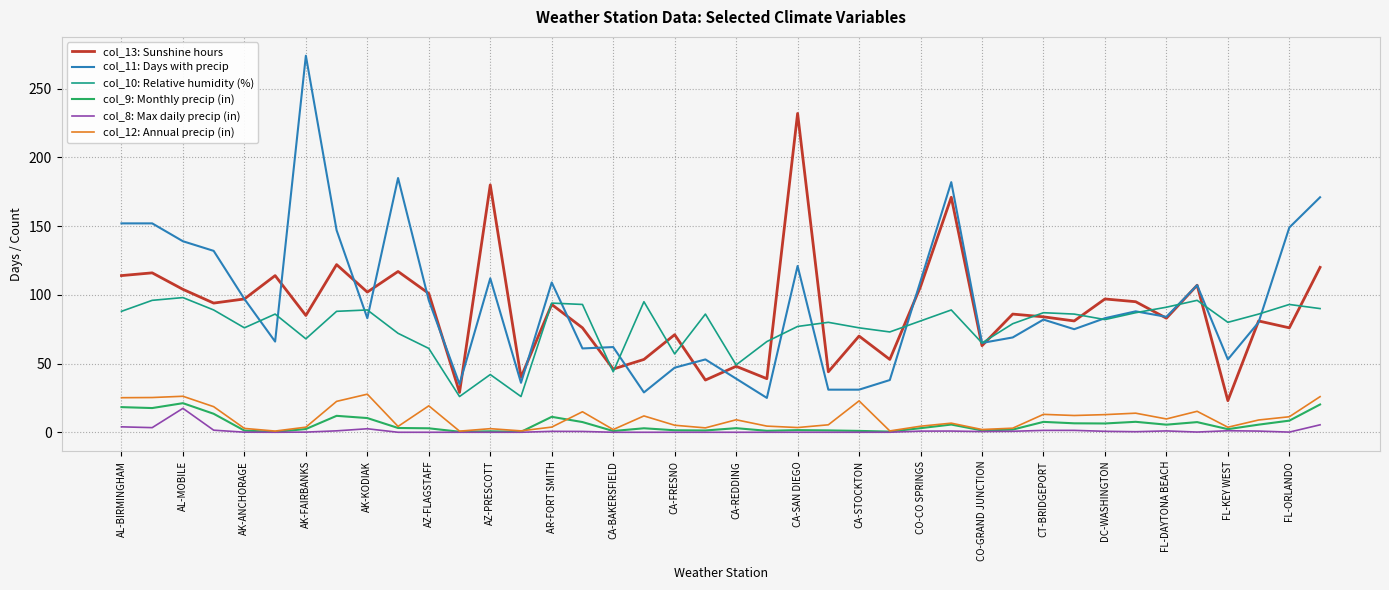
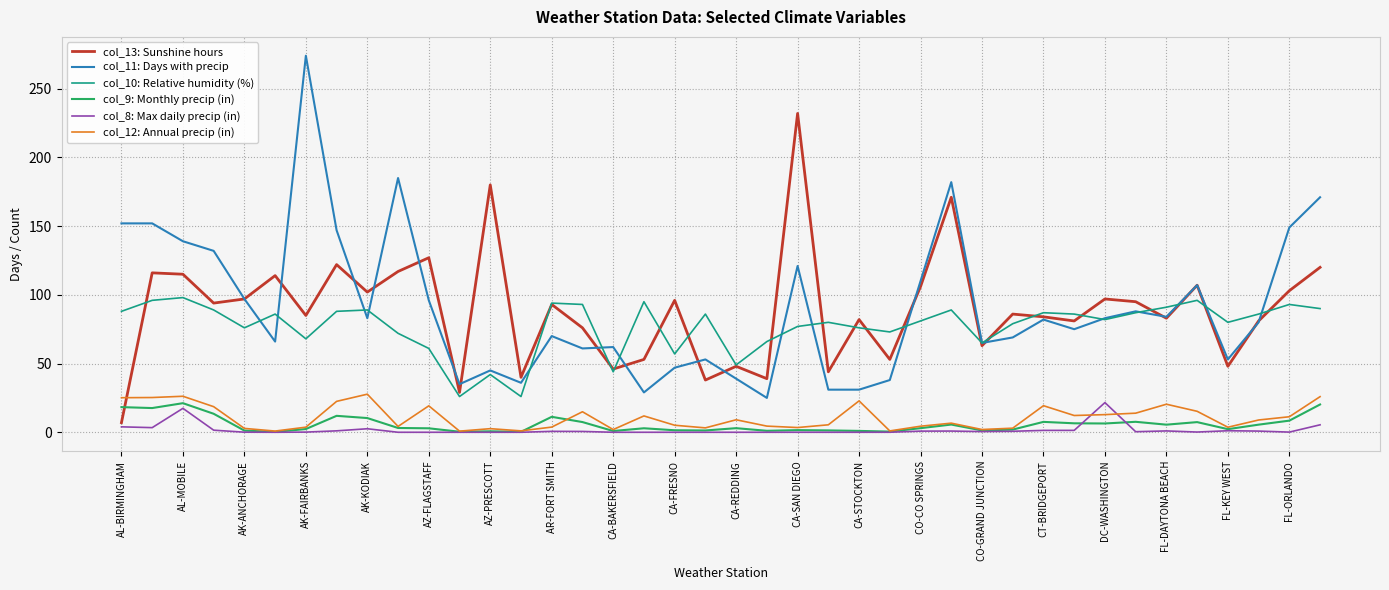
  {
    "col_13: Sunshine hours": {
-     "AL-BIRMINGHAM": 114,
-     "AL-MOBILE": 104,
+     "AL-BIRMINGHAM": 7,
+     "AL-MOBILE": 115,
      "AK-FAIRBANKS": 85,
      "AK-KODIAK": 102,
-     "AZ-FLAGSTAFF": 101,
+     "AZ-FLAGSTAFF": 127,
      "AZ-PRESCOTT": 180,
      "CA-BAKERSFIELD": 46,
-     "CA-FRESNO": 71,
+     "CA-FRESNO": 96,
      "CA-SAN DIEGO": 232,
-     "CA-STOCKTON": 70,
+     "CA-STOCKTON": 82,
      "CO-CO SPRINGS": 106,
      "CO-GRAND JUNCTION": 63,
      "CT-BRIDGEPORT": 84,
      "DC-WASHINGTON": 97,
-     "FL-KEY WEST": 23,
-     "FL-ORLANDO": 76
+     "FL-KEY WEST": 48,
+     "FL-ORLANDO": 103
    },
    "col_11: Days with precip": {
      "AL-BIRMINGHAM": 152,
      "AL-MOBILE": 139,
      "AK-FAIRBANKS": 274,
      "AK-KODIAK": 83,
      "AZ-FLAGSTAFF": 96,
-     "AZ-PRESCOTT": 112,
-     "AR-FORT SMITH": 109,
+     "AZ-PRESCOTT": 45,
+     "AR-FORT SMITH": 70,
      "CA-BAKERSFIELD": 62,
      "CA-FRESNO": 47,
      "CA-REDDING": 39,
      "CA-SAN DIEGO": 121,
      "CA-STOCKTON": 31,
      "CO-CO SPRINGS": 110,
      "CT-BRIDGEPORT": 82,
      "FL-KEY WEST": 53,
      "FL-ORLANDO": 149
    },
    "col_8: Max daily precip (in)": {
      "AL-BIRMINGHAM": 4,
      "AL-MOBILE": 17,
      "AK-FAIRBANKS": 0,
      "AK-KODIAK": 3,
      "AZ-FLAGSTAFF": 0,
      "AR-FORT SMITH": 1,
      "CA-REDDING": 0,
      "CO-CO SPRINGS": 1,
      "CT-BRIDGEPORT": 1,
-     "DC-WASHINGTON": 1,
+     "DC-WASHINGTON": 22,
      "FL-DAYTONA BEACH": 1,
      "FL-ORLANDO": 0
    },
    "col_12: Annual precip (in)": {
      "AL-BIRMINGHAM": 25,
      "AL-MOBILE": 26,
      "AK-KODIAK": 28,
      "AZ-FLAGSTAFF": 19,
      "AZ-PRESCOTT": 3,
      "AR-FORT SMITH": 4,
      "CA-FRESNO": 5,
      "CA-REDDING": 9,
      "CA-SAN DIEGO": 3,
      "CA-STOCKTON": 23,
-     "CT-BRIDGEPORT": 13,
+     "CT-BRIDGEPORT": 19,
      "DC-WASHINGTON": 13,
-     "FL-DAYTONA BEACH": 10,
+     "FL-DAYTONA BEACH": 20,
      "FL-ORLANDO": 11
    }
  }
